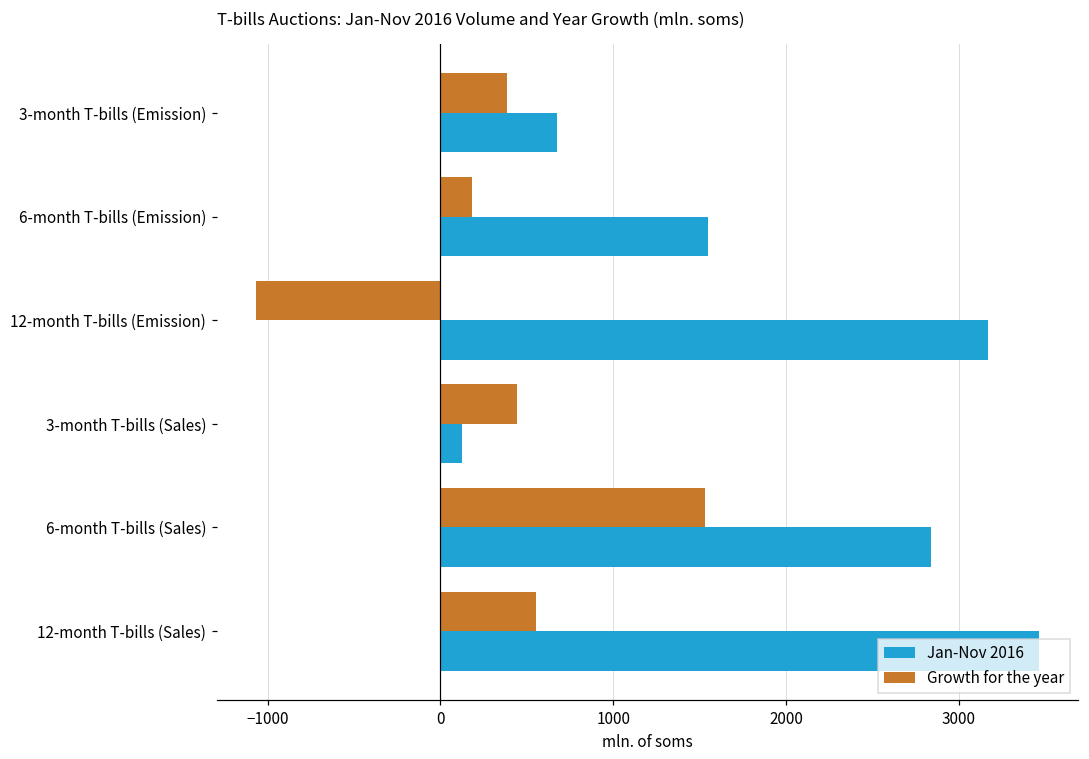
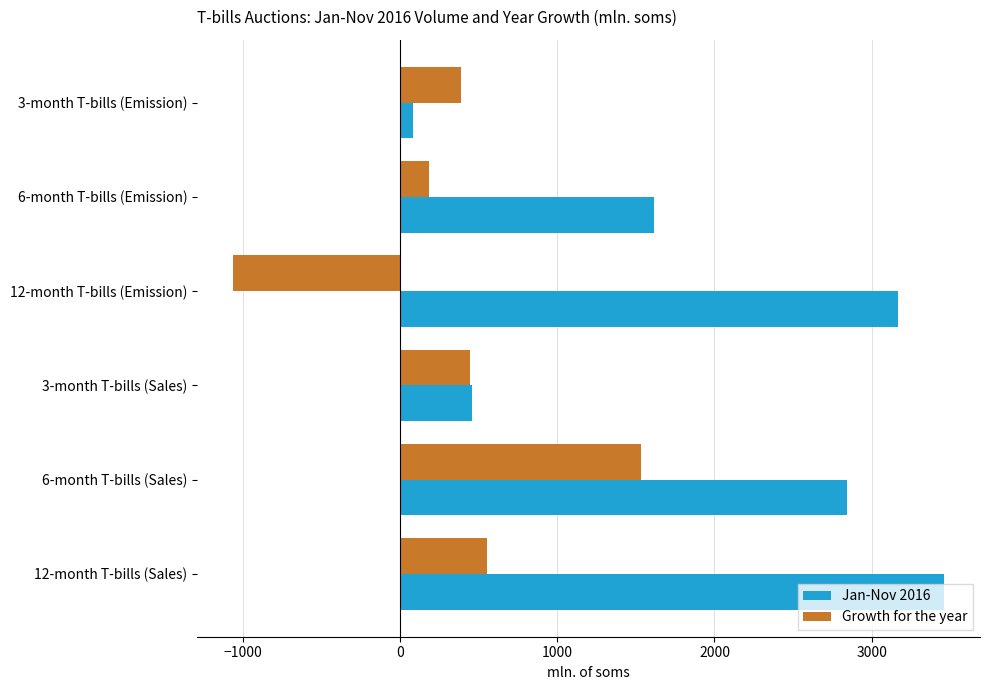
  {
    "Jan-Nov 2016": {
-     "3-month T-bills (Emission)": 680,
-     "6-month T-bills (Emission)": 1550,
+     "3-month T-bills (Emission)": 80,
+     "6-month T-bills (Emission)": 1610,
      "12-month T-bills (Emission)": 3170,
-     "3-month T-bills (Sales)": 130,
+     "3-month T-bills (Sales)": 460,
      "6-month T-bills (Sales)": 2840
    },
    "Growth for the year": {
      "3-month T-bills (Emission)": 380,
      "6-month T-bills (Emission)": 180,
      "12-month T-bills (Emission)": -1070,
      "3-month T-bills (Sales)": 440,
      "6-month T-bills (Sales)": 1530,
      "12-month T-bills (Sales)": 550
    }
  }
